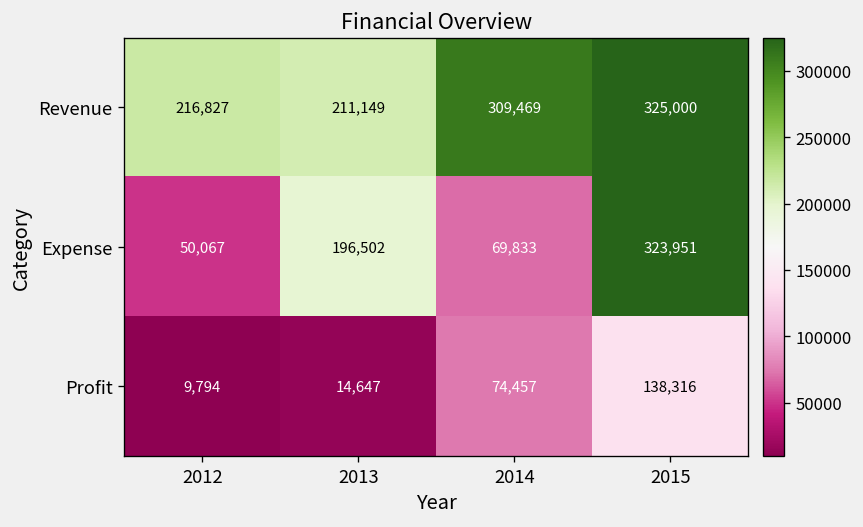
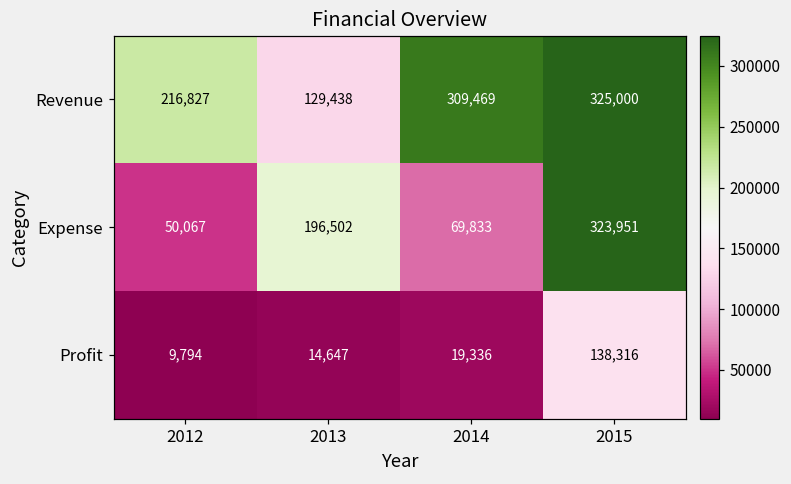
  {
    "Revenue": {
      "2012": "216,827",
-     "2013": "211,149",
+     "2013": "129,438",
      "2014": "309,469",
      "2015": "325,000"
    },
    "Expense": {
      "2012": "50,067",
      "2013": "196,502",
      "2014": "69,833",
      "2015": "323,951"
    },
    "Profit": {
      "2012": "9,794",
      "2013": "14,647",
-     "2014": "74,457",
+     "2014": "19,336",
      "2015": "138,316"
    }
  }
